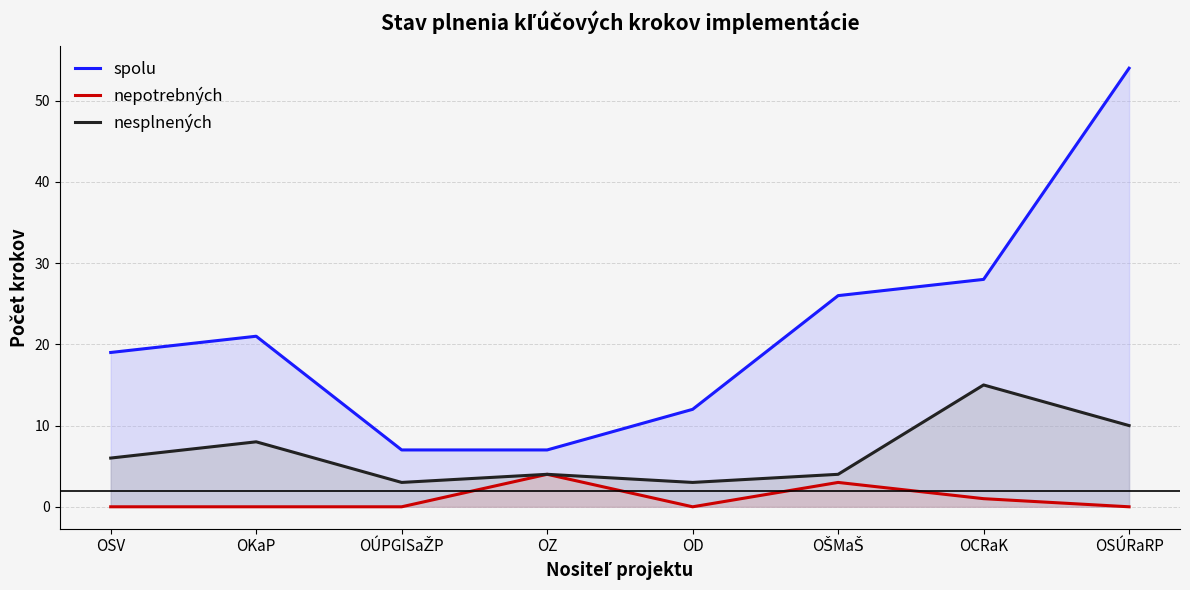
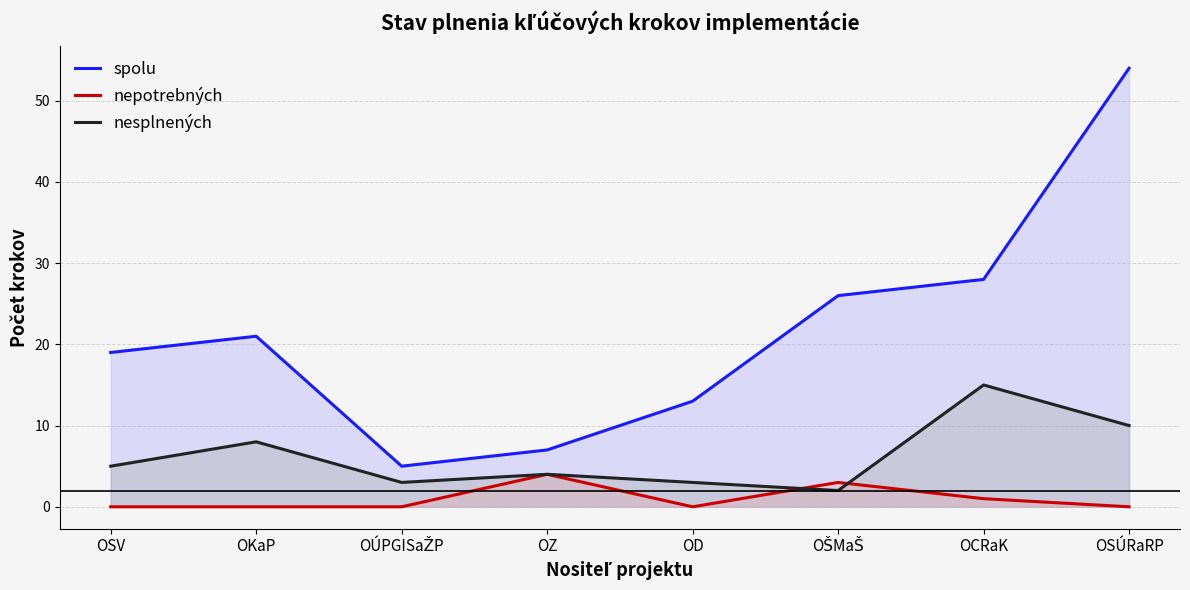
  {
    "spolu": {
      "OSV": 19,
      "OKaP": 21,
-     "OÚPGISaŽP": 7,
+     "OÚPGISaŽP": 5,
      "OZ": 7,
-     "OD": 12,
+     "OD": 13,
      "OŠMaŠ": 26,
      "OCRaK": 28,
      "OSÚRaRP": 54
    },
    "nepotrebných": {
      "OSV": 0,
      "OKaP": 0,
      "OÚPGISaŽP": 0,
      "OD": 0,
      "OŠMaŠ": 3,
      "OCRaK": 1,
      "OSÚRaRP": 0
    },
    "nesplnených": {
-     "OSV": 6,
+     "OSV": 5,
      "OKaP": 8,
      "OÚPGISaŽP": 3,
      "OD": 3,
-     "OŠMaŠ": 4,
+     "OŠMaŠ": 2,
      "OCRaK": 15,
      "OSÚRaRP": 10
    }
  }
